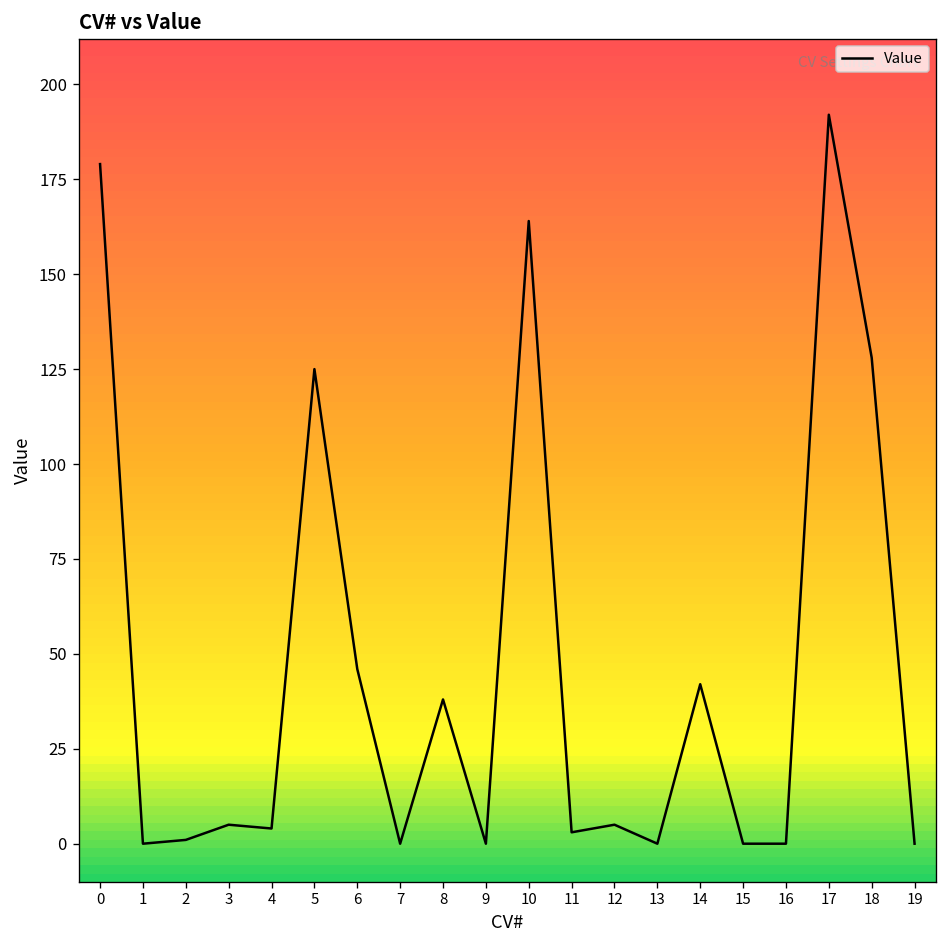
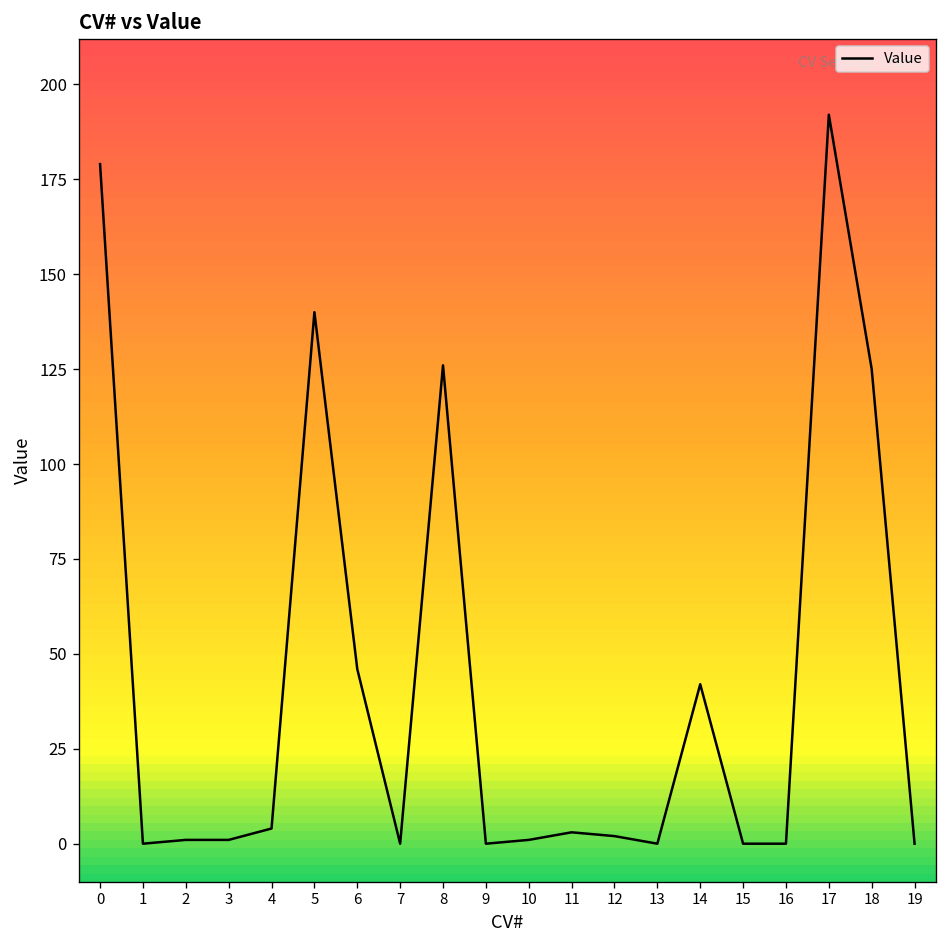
  {
    "0": 179,
    "1": 0,
    "2": 1,
-   "3": 5,
+   "3": 1,
    "4": 4,
-   "5": 125,
+   "5": 140,
    "6": 46,
    "7": 0,
-   "8": 38,
+   "8": 126,
    "9": 0,
-   "10": 164,
+   "10": 1,
    "11": 3,
-   "12": 5,
+   "12": 2,
    "13": 0,
    "14": 42,
    "15": 0,
    "16": 0,
    "17": 192,
-   "18": 128,
+   "18": 125,
    "19": 0
  }
